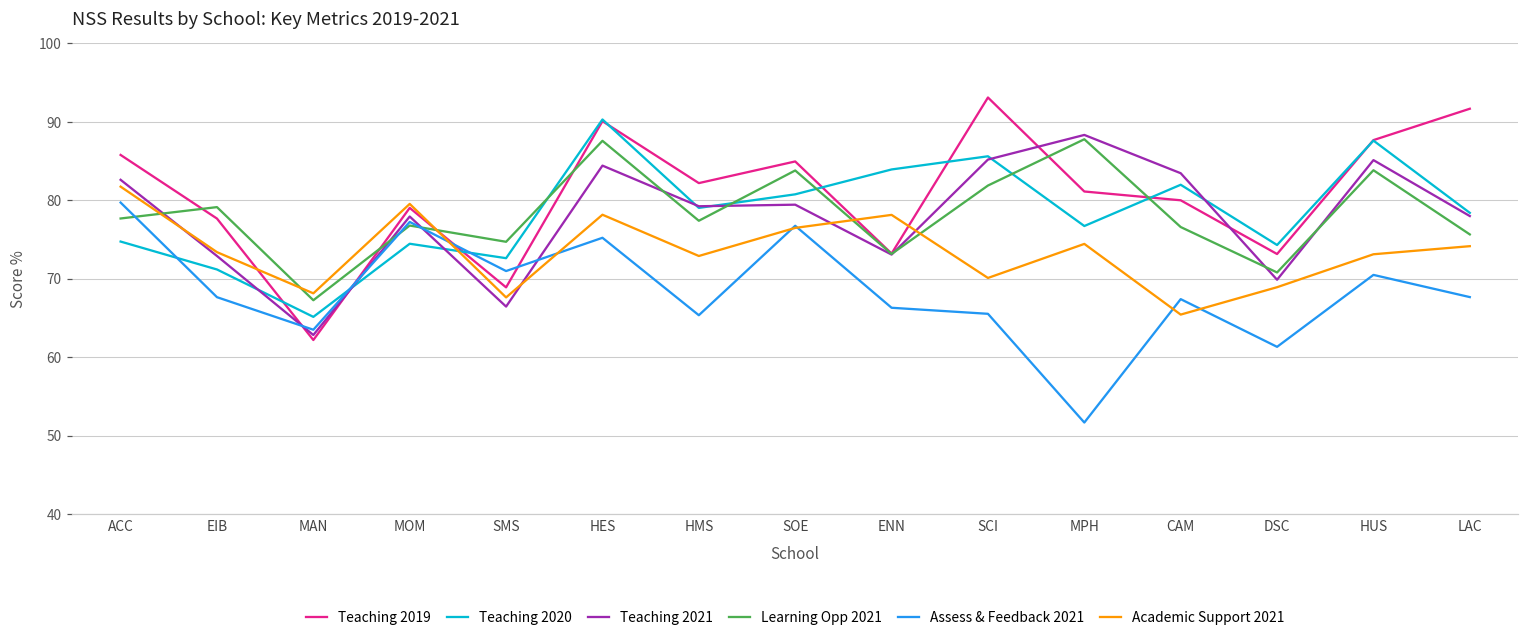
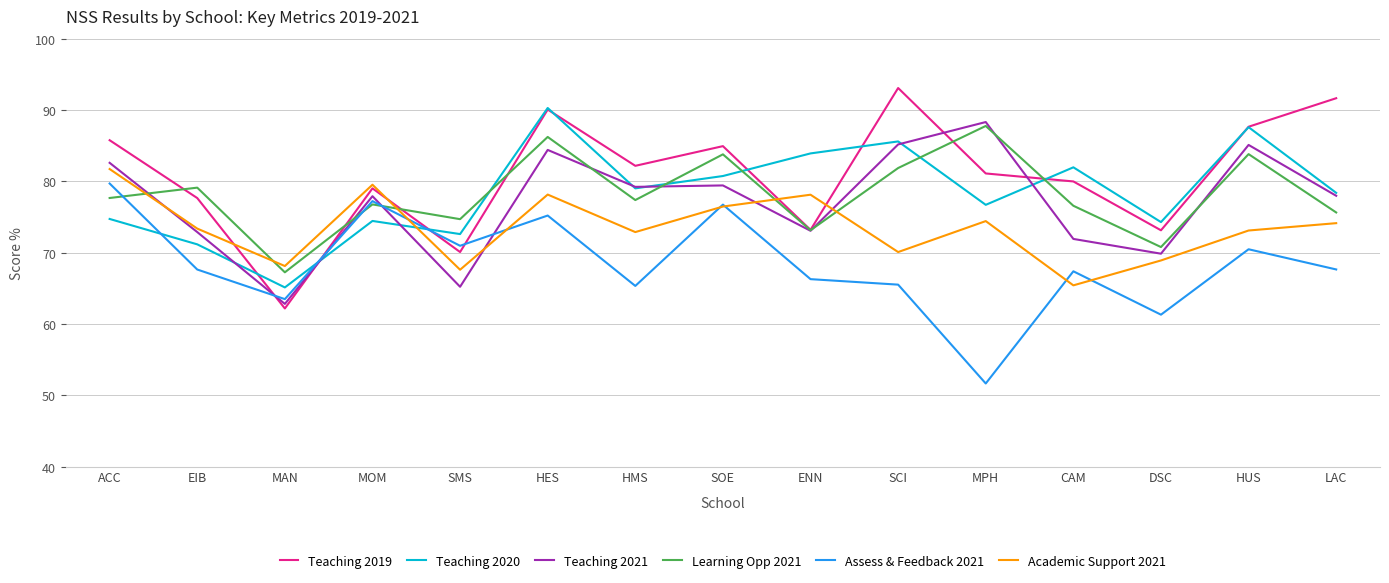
  {
    "Teaching 2019": {
      "ACC": 86,
      "EIB": 78,
      "MAN": 62,
      "MOM": 79,
-     "SMS": 69,
+     "SMS": 70,
      "HMS": 82,
      "SOE": 85,
      "SCI": 93,
      "MPH": 81,
      "CAM": 80,
      "DSC": 73,
      "LAC": 92
    },
    "Teaching 2021": {
      "ACC": 83,
      "EIB": 73,
      "MAN": 63,
      "MOM": 78,
-     "SMS": 66,
+     "SMS": 65,
      "HES": 84,
      "SOE": 79,
      "SCI": 85,
      "MPH": 88,
-     "CAM": 83,
+     "CAM": 72,
      "DSC": 70,
      "HUS": 85,
      "LAC": 78
    },
    "Learning Opp 2021": {
      "ACC": 78,
      "EIB": 79,
      "MAN": 67,
      "MOM": 77,
      "SMS": 75,
-     "HES": 88,
+     "HES": 86,
      "HMS": 77,
      "SOE": 84,
      "SCI": 82,
      "MPH": 88,
      "CAM": 77,
      "DSC": 71,
      "HUS": 84,
      "LAC": 76
    },
    "Academic Support 2021": {
      "ACC": 82,
      "EIB": 73,
      "MAN": 68,
      "MOM": 80,
      "SMS": 68,
      "HES": 78,
      "HMS": 73,
      "ENN": 78,
      "SCI": 70,
      "MPH": 74,
      "CAM": 65,
      "DSC": 69,
      "HUS": 73,
      "LAC": 74
    }
  }
